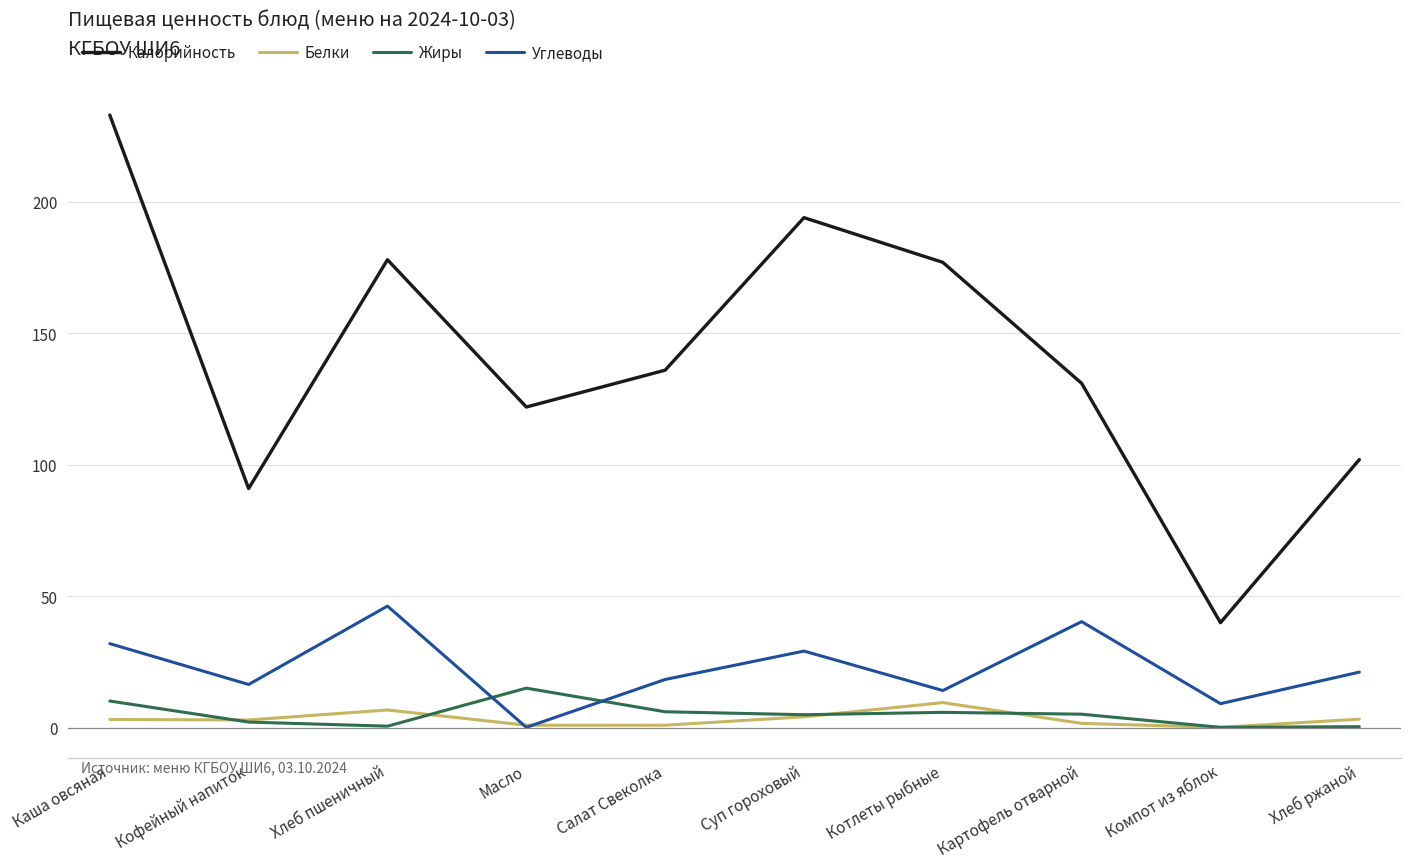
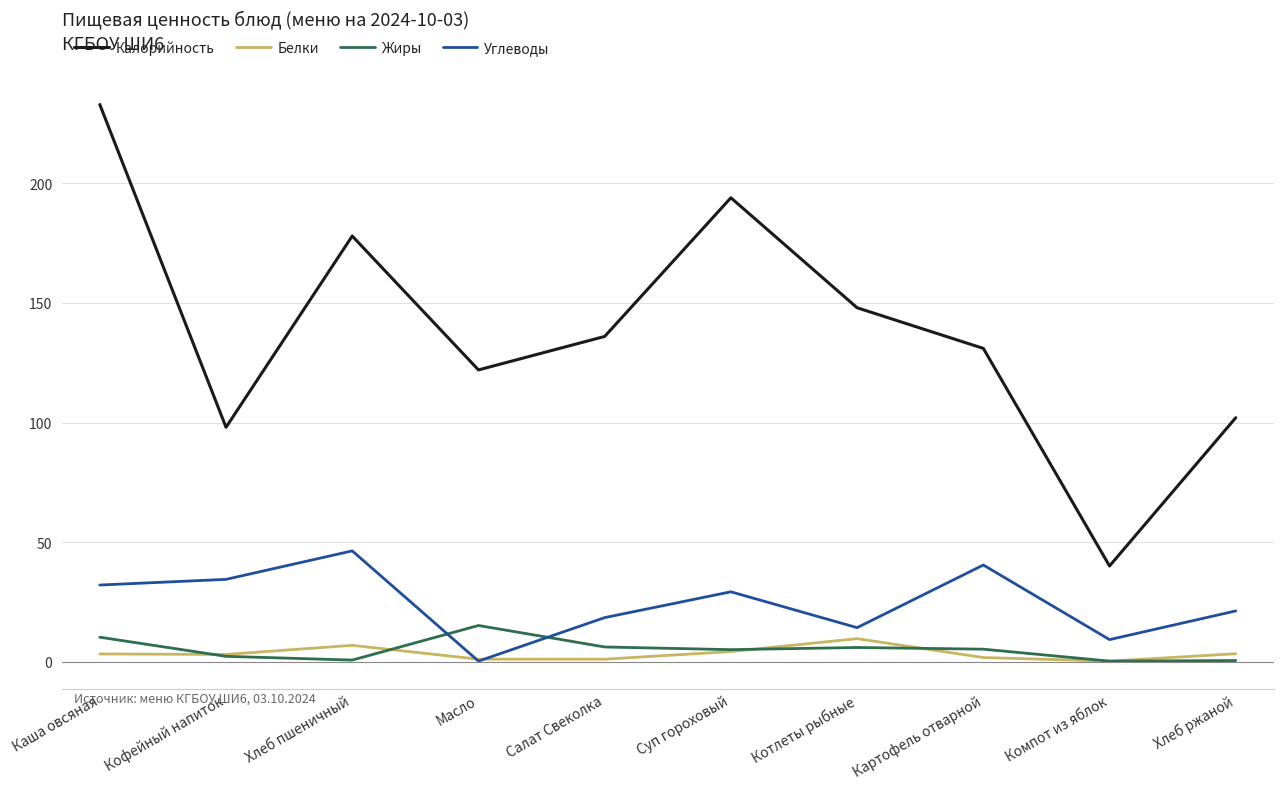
  {
    "Калорийность": {
      "Каша овсяная": 233,
-     "Кофейный напиток": 91,
+     "Кофейный напиток": 98,
      "Хлеб пшеничный": 178,
      "Масло": 122,
      "Салат Свеколка": 136,
      "Суп гороховый": 194,
-     "Котлеты рыбные": 177,
+     "Котлеты рыбные": 148,
      "Картофель отварной": 131,
      "Компот из яблок": 40,
      "Хлеб ржаной": 102
    },
    "Белки": {
      "Каша овсяная": 3,
      "Хлеб пшеничный": 7,
      "Салат Свеколка": 1,
      "Котлеты рыбные": 10,
      "Картофель отварной": 2,
      "Хлеб ржаной": 3
    },
    "Жиры": {
      "Каша овсяная": 10,
      "Хлеб пшеничный": 1,
      "Масло": 15,
      "Салат Свеколка": 6,
      "Котлеты рыбные": 6,
      "Картофель отварной": 5,
      "Хлеб ржаной": 0
    },
    "Углеводы": {
      "Каша овсяная": 32,
-     "Кофейный напиток": 17,
+     "Кофейный напиток": 34,
      "Хлеб пшеничный": 46,
      "Салат Свеколка": 18,
      "Суп гороховый": 29,
      "Котлеты рыбные": 14,
      "Картофель отварной": 40,
      "Компот из яблок": 9,
      "Хлеб ржаной": 21
    }
  }
